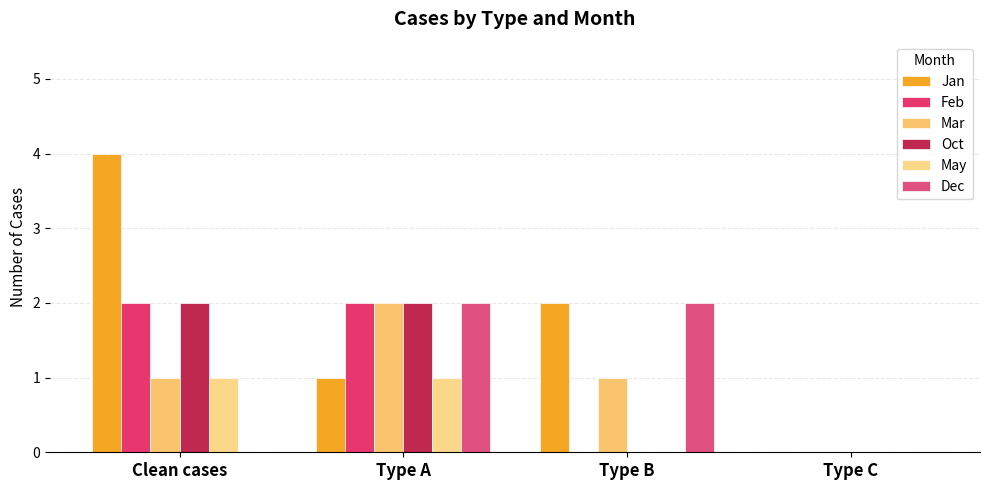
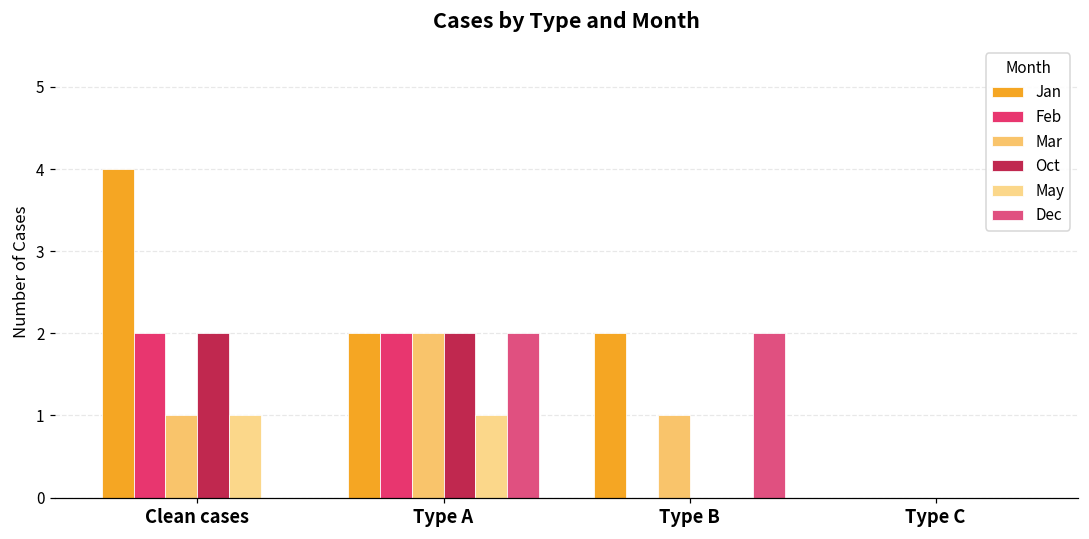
  {
    "Jan": {
      "Clean cases": 4,
-     "Type A": 1,
+     "Type A": 2,
      "Type B": 2,
      "Type C": 0
    }
  }
